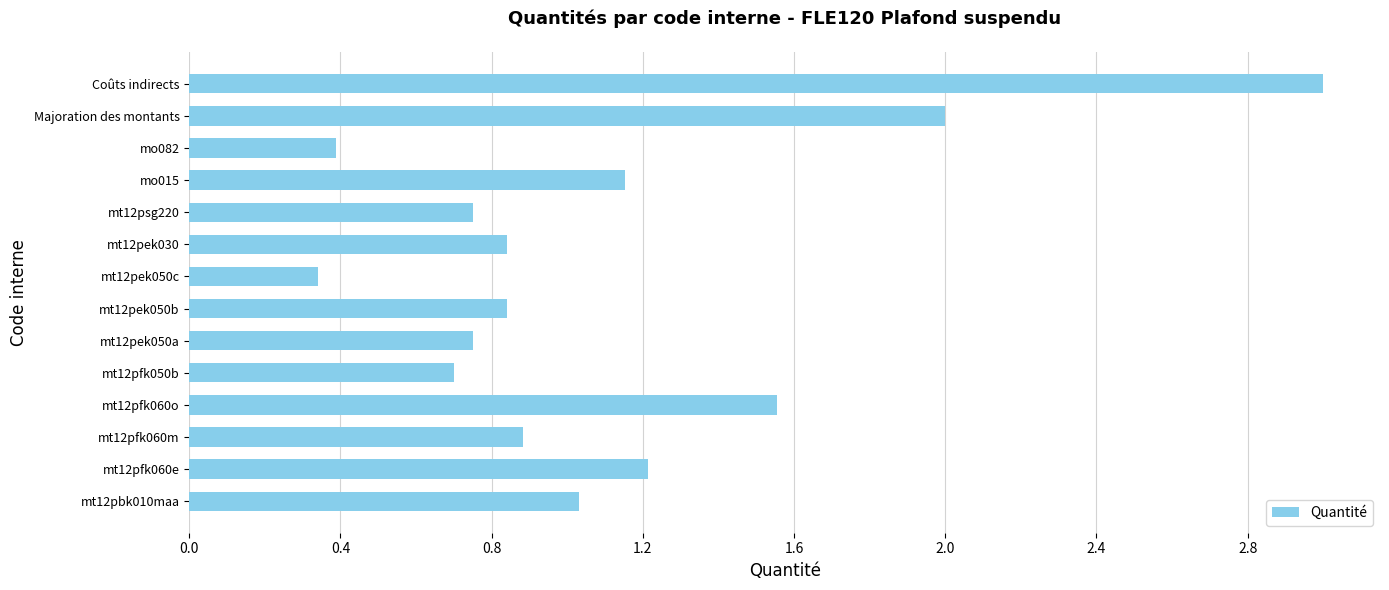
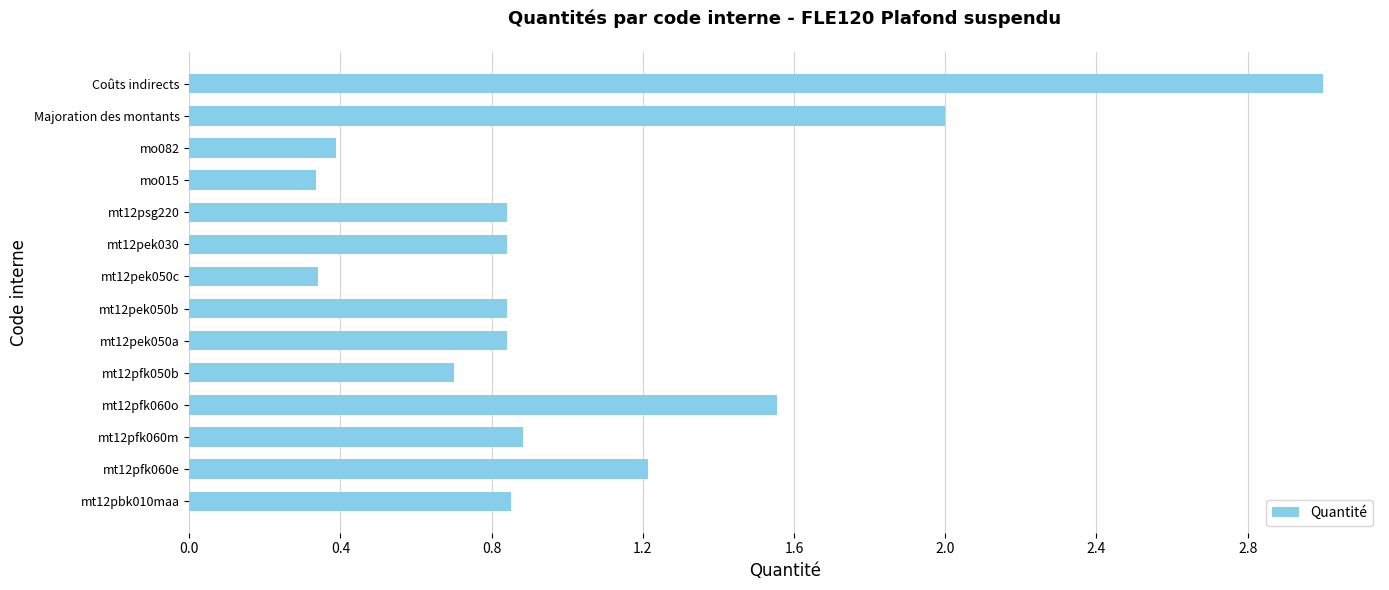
  {
    "Coûts indirects": 3.00,
    "Majoration des montants": 2.00,
    "mo082": 0.39,
-   "mo015": 1.15,
-   "mt12psg220": 0.75,
+   "mo015": 0.34,
+   "mt12psg220": 0.84,
    "mt12pek030": 0.84,
    "mt12pek050c": 0.34,
    "mt12pek050b": 0.84,
-   "mt12pek050a": 0.75,
+   "mt12pek050a": 0.84,
    "mt12pfk050b": 0.70,
    "mt12pfk060o": 1.56,
    "mt12pfk060m": 0.88,
    "mt12pfk060e": 1.21,
-   "mt12pbk010maa": 1.03
+   "mt12pbk010maa": 0.85
  }
